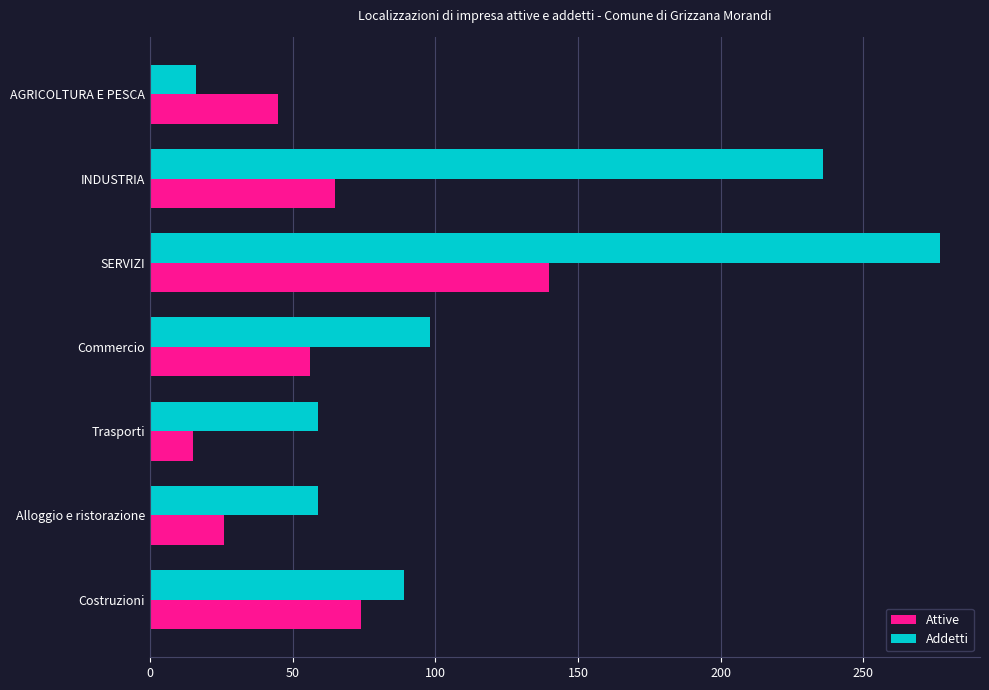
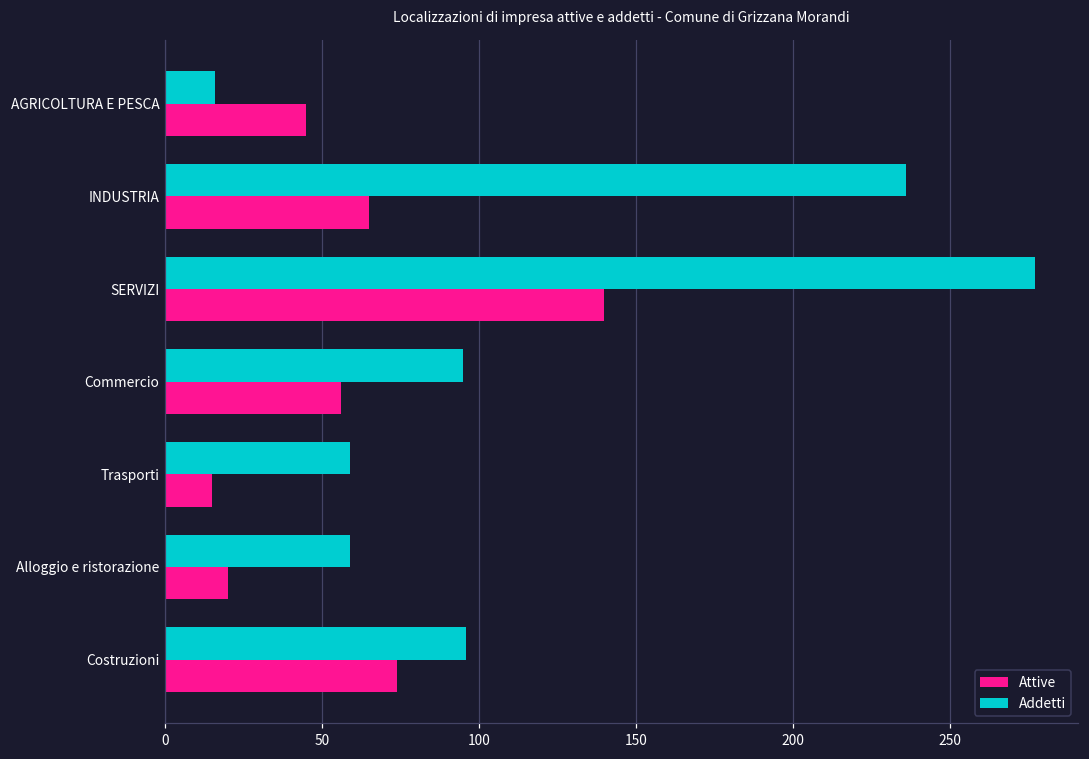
  {
    "Attive": {
      "AGRICOLTURA E PESCA": 45,
      "INDUSTRIA": 65,
      "SERVIZI": 140,
      "Commercio": 56,
      "Trasporti": 15,
-     "Alloggio e ristorazione": 26,
+     "Alloggio e ristorazione": 20,
      "Costruzioni": 74
    },
    "Addetti": {
      "AGRICOLTURA E PESCA": 16,
      "INDUSTRIA": 236,
      "SERVIZI": 277,
-     "Commercio": 98,
+     "Commercio": 95,
      "Trasporti": 59,
      "Alloggio e ristorazione": 59,
-     "Costruzioni": 89
+     "Costruzioni": 96
    }
  }
